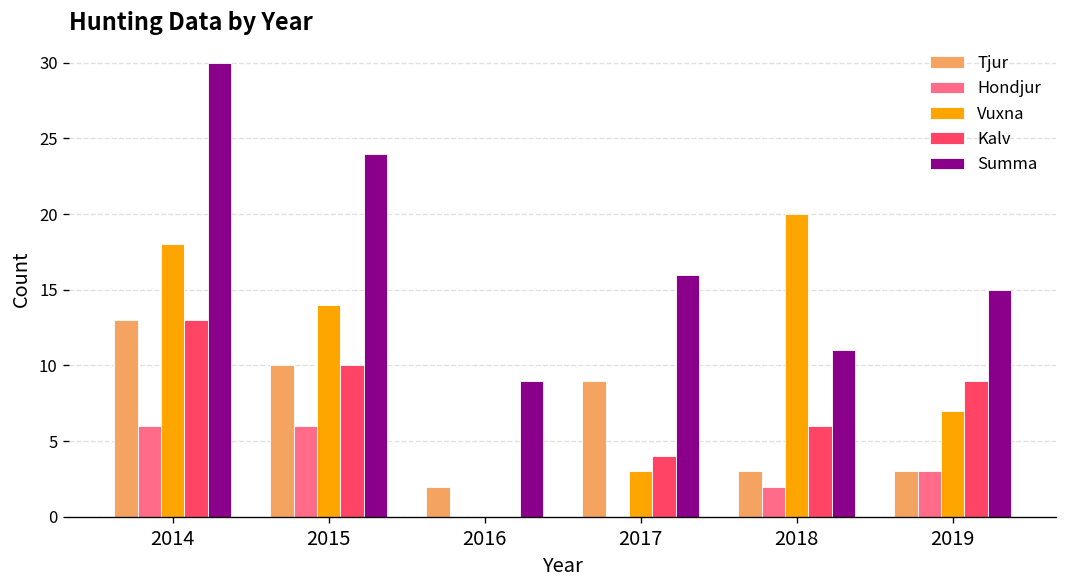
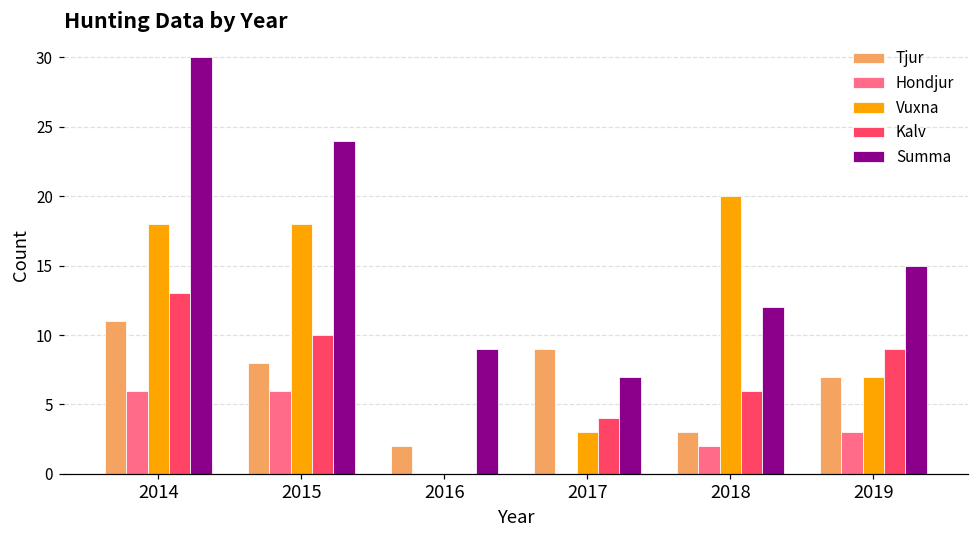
  {
    "Tjur": {
-     "2014": 13,
-     "2015": 10,
+     "2014": 11,
+     "2015": 8,
      "2016": 2,
      "2017": 9,
      "2018": 3,
-     "2019": 3
+     "2019": 7
    },
    "Vuxna": {
      "2014": 18,
-     "2015": 14,
+     "2015": 18,
      "2016": 0,
      "2017": 3,
      "2018": 20,
      "2019": 7
    },
    "Summa": {
      "2014": 30,
      "2015": 24,
      "2016": 9,
-     "2017": 16,
-     "2018": 11,
+     "2017": 7,
+     "2018": 12,
      "2019": 15
    }
  }
